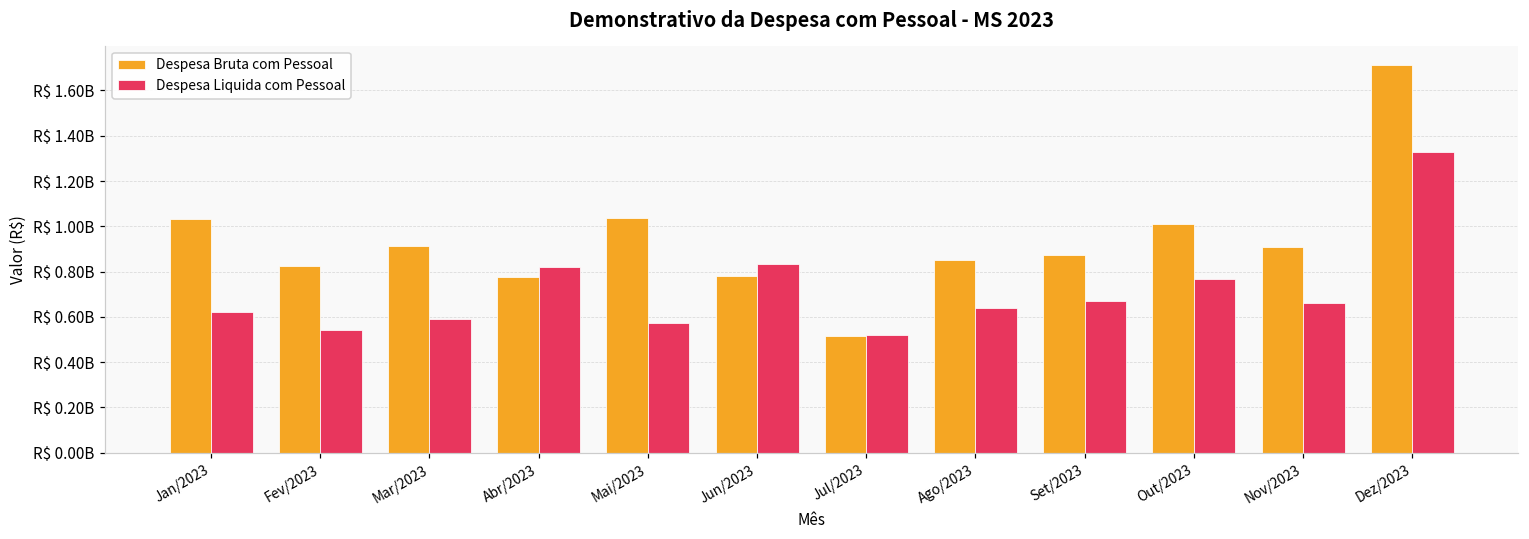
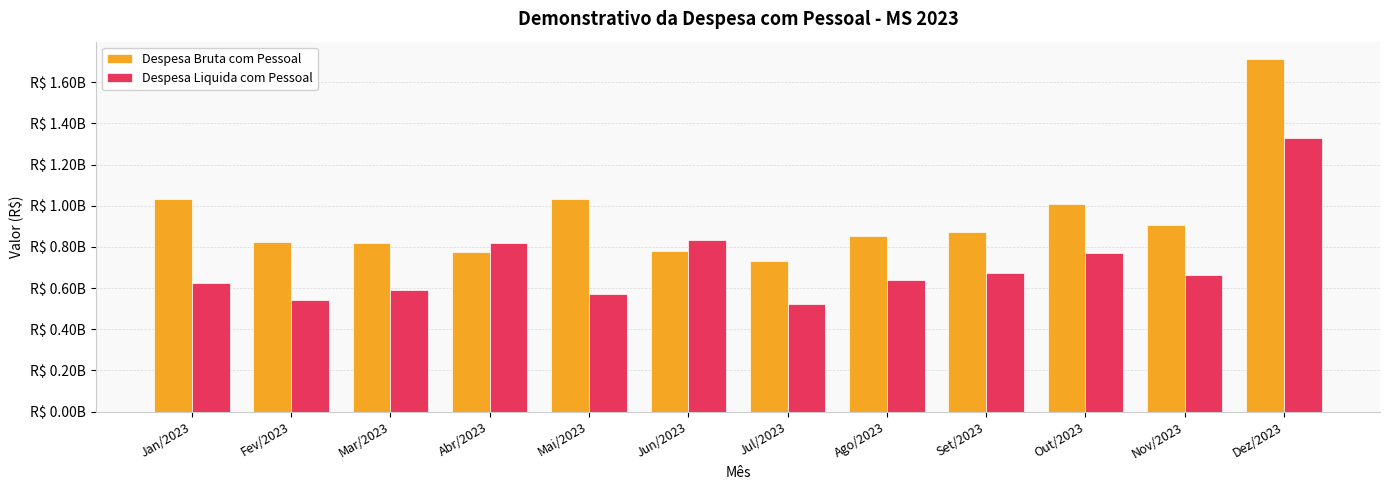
  {
    "Despesa Bruta com Pessoal": {
      "Jan/2023": "R$ 1030000000",
      "Fev/2023": "R$ 830000000",
-     "Mar/2023": "R$ 910000000",
+     "Mar/2023": "R$ 820000000",
      "Abr/2023": "R$ 780000000",
      "Mai/2023": "R$ 1030000000",
      "Jun/2023": "R$ 780000000",
-     "Jul/2023": "R$ 520000000",
+     "Jul/2023": "R$ 730000000",
      "Ago/2023": "R$ 850000000",
      "Set/2023": "R$ 870000000",
      "Out/2023": "R$ 1010000000",
      "Nov/2023": "R$ 910000000",
      "Dez/2023": "R$ 1710000000"
    },
    "Despesa Liquida com Pessoal": {
      "Jan/2023": "R$ 620000000",
      "Fev/2023": "R$ 540000000",
      "Mar/2023": "R$ 590000000",
      "Abr/2023": "R$ 820000000",
      "Mai/2023": "R$ 570000000",
      "Jun/2023": "R$ 830000000",
      "Jul/2023": "R$ 520000000",
      "Ago/2023": "R$ 640000000",
      "Set/2023": "R$ 670000000",
      "Out/2023": "R$ 770000000",
      "Nov/2023": "R$ 660000000",
      "Dez/2023": "R$ 1330000000"
    }
  }
